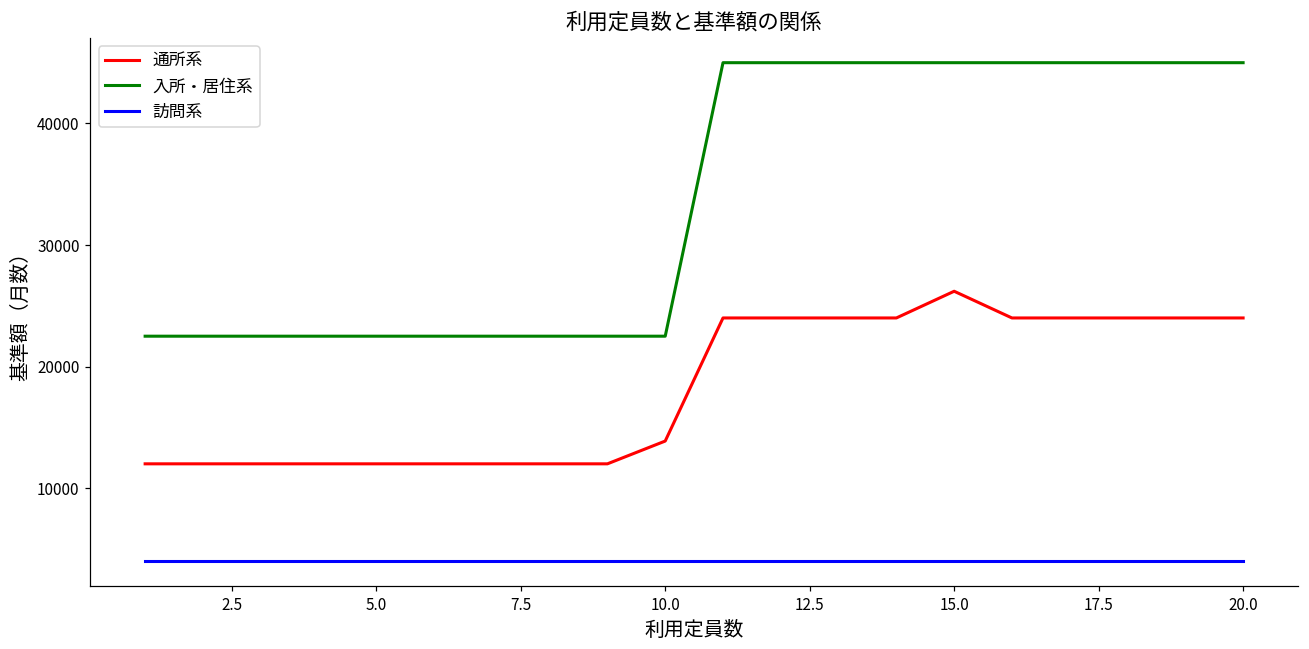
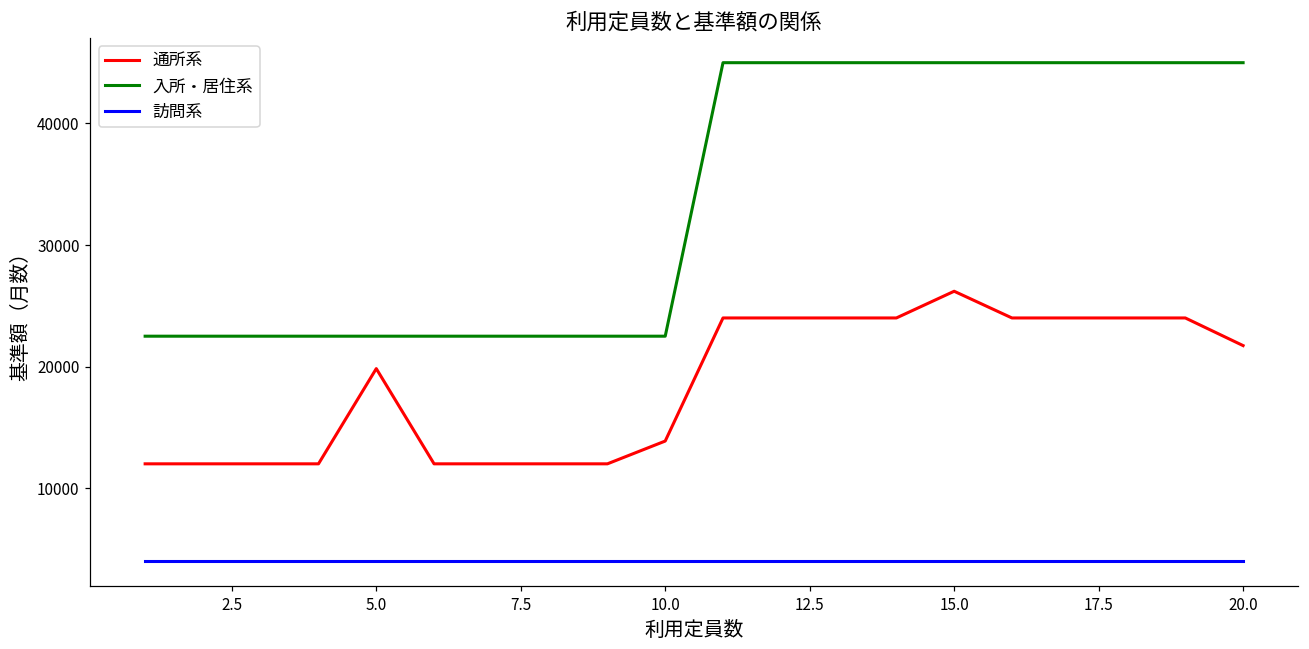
  {
    "通所系": {
-     "5.0": 12000,
+     "5.0": 19800,
      "10.0": 13900,
      "15.0": 26200,
-     "20.0": 24000
+     "20.0": 21700
    },
    "入所・居住系": {
      "5.0": 22500,
      "10.0": 22500,
      "15.0": 45000,
      "20.0": 45000
    },
    "訪問系": {
      "5.0": 4000,
      "10.0": 4000,
      "15.0": 4000,
      "20.0": 4000
    }
  }
